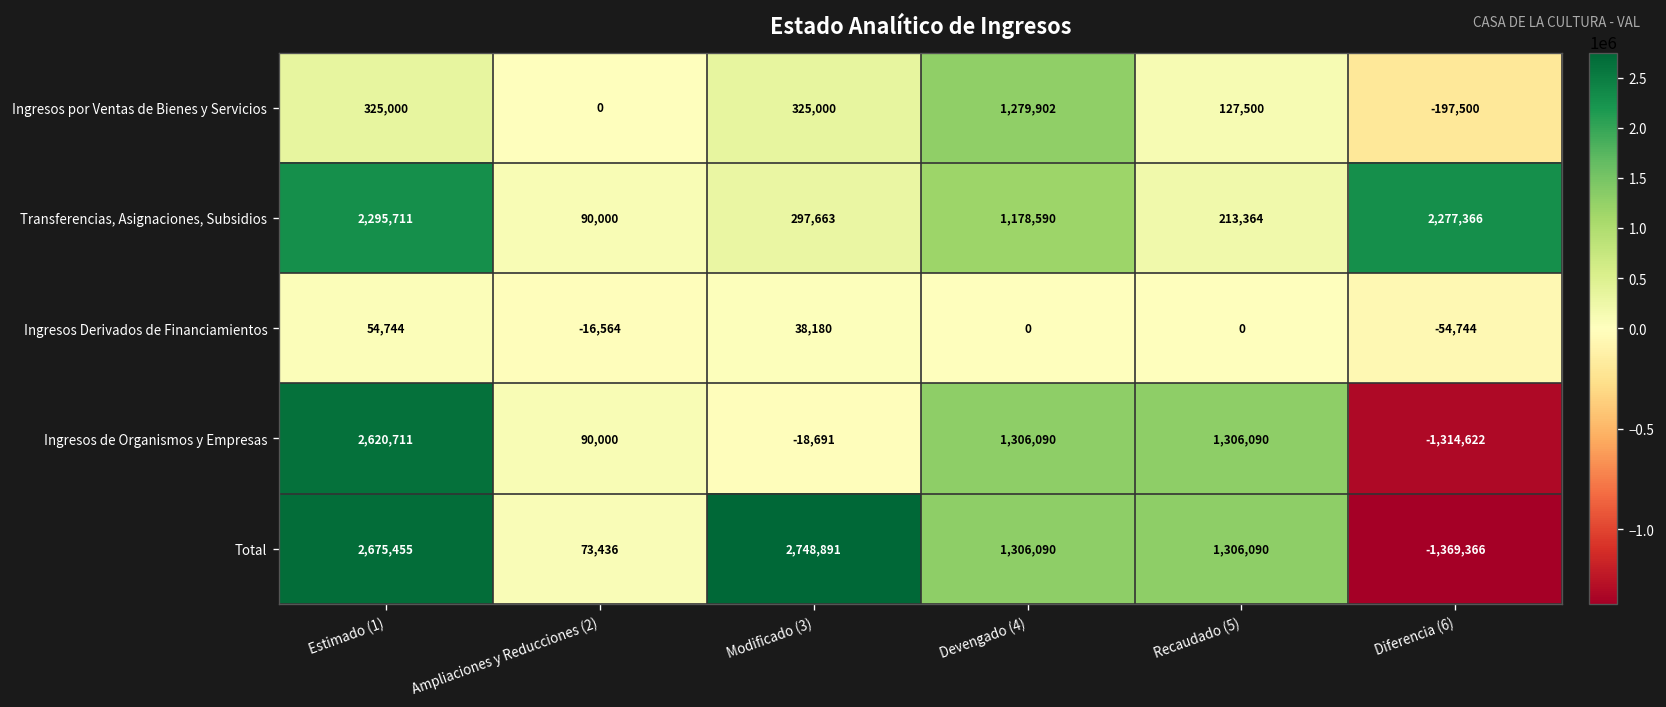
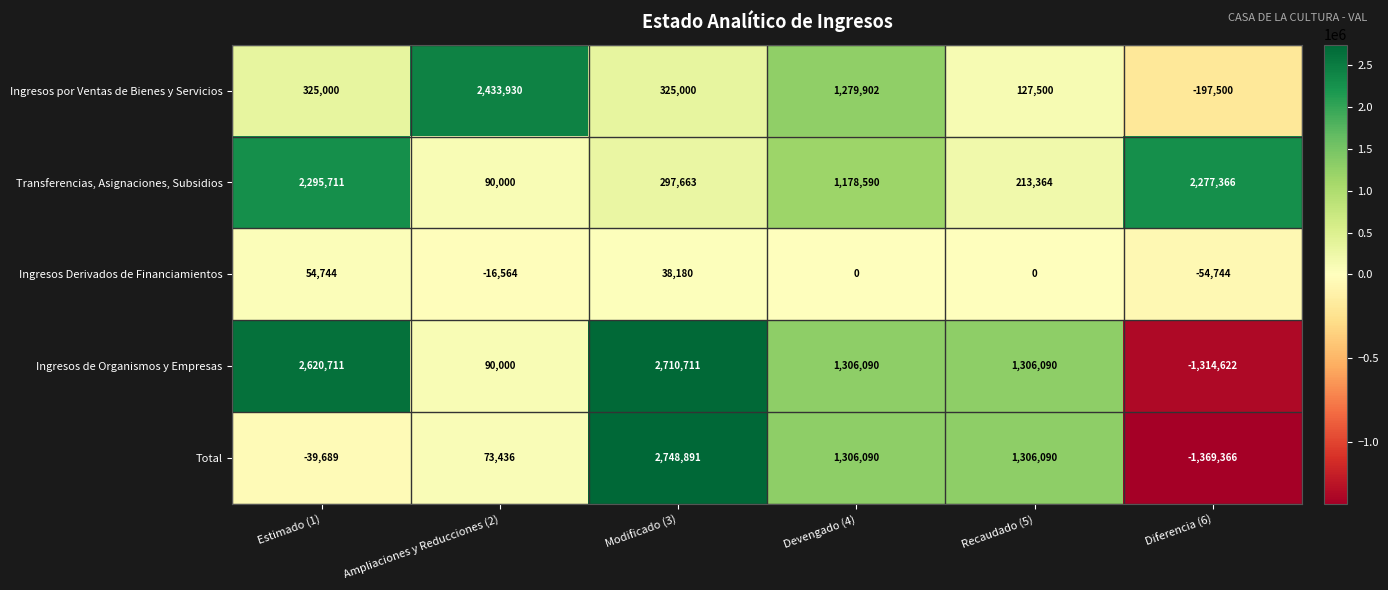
  {
    "Ingresos por Ventas de Bienes y Servicios": {
      "Estimado (1)": "325,000",
-     "Ampliaciones y Reducciones (2)": "0",
+     "Ampliaciones y Reducciones (2)": "2,433,930",
      "Modificado (3)": "325,000",
      "Devengado (4)": "1,279,902",
      "Recaudado (5)": "127,500",
      "Diferencia (6)": "-197,500"
    },
    "Transferencias, Asignaciones, Subsidios": {
      "Estimado (1)": "2,295,711",
      "Ampliaciones y Reducciones (2)": "90,000",
      "Modificado (3)": "297,663",
      "Devengado (4)": "1,178,590",
      "Recaudado (5)": "213,364",
      "Diferencia (6)": "2,277,366"
    },
    "Ingresos Derivados de Financiamientos": {
      "Estimado (1)": "54,744",
      "Ampliaciones y Reducciones (2)": "-16,564",
      "Modificado (3)": "38,180",
      "Devengado (4)": "0",
      "Recaudado (5)": "0",
      "Diferencia (6)": "-54,744"
    },
    "Ingresos de Organismos y Empresas": {
      "Estimado (1)": "2,620,711",
      "Ampliaciones y Reducciones (2)": "90,000",
-     "Modificado (3)": "-18,691",
+     "Modificado (3)": "2,710,711",
      "Devengado (4)": "1,306,090",
      "Recaudado (5)": "1,306,090",
      "Diferencia (6)": "-1,314,622"
    },
    "Total": {
-     "Estimado (1)": "2,675,455",
+     "Estimado (1)": "-39,689",
      "Ampliaciones y Reducciones (2)": "73,436",
      "Modificado (3)": "2,748,891",
      "Devengado (4)": "1,306,090",
      "Recaudado (5)": "1,306,090",
      "Diferencia (6)": "-1,369,366"
    }
  }
